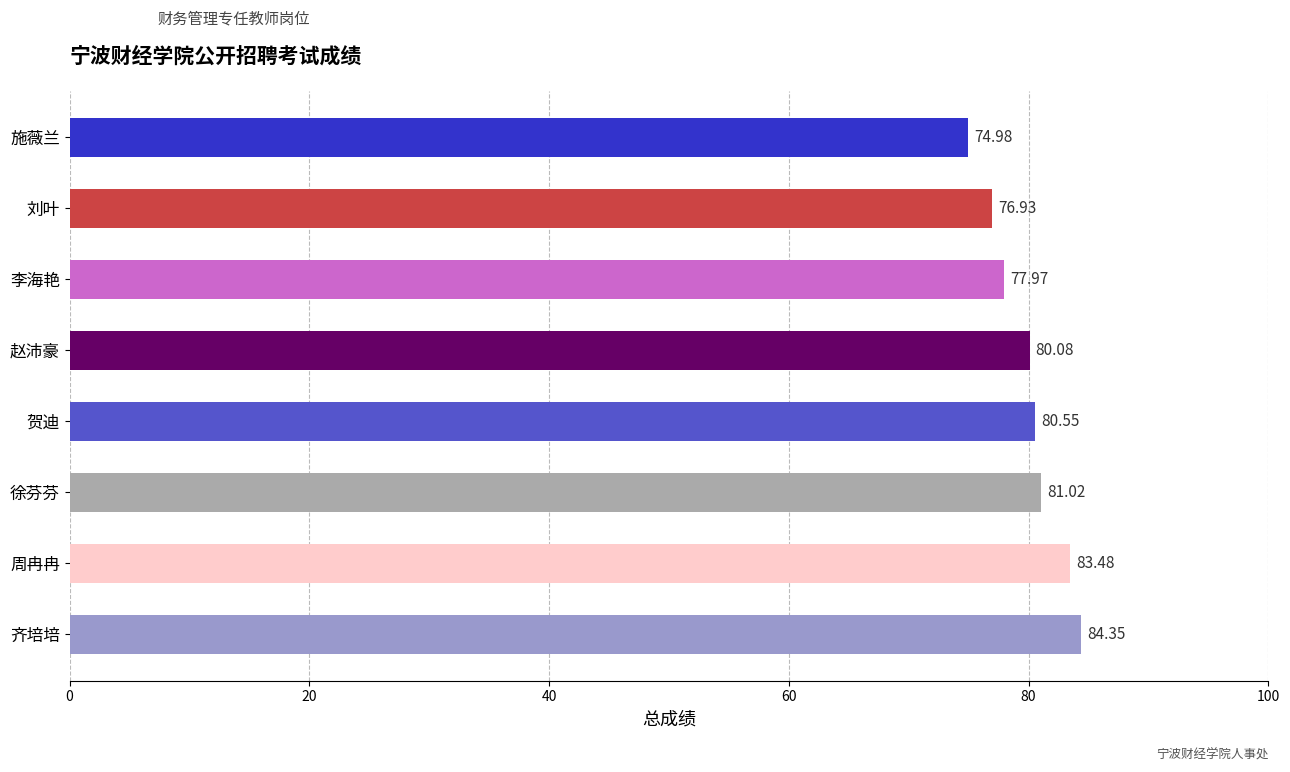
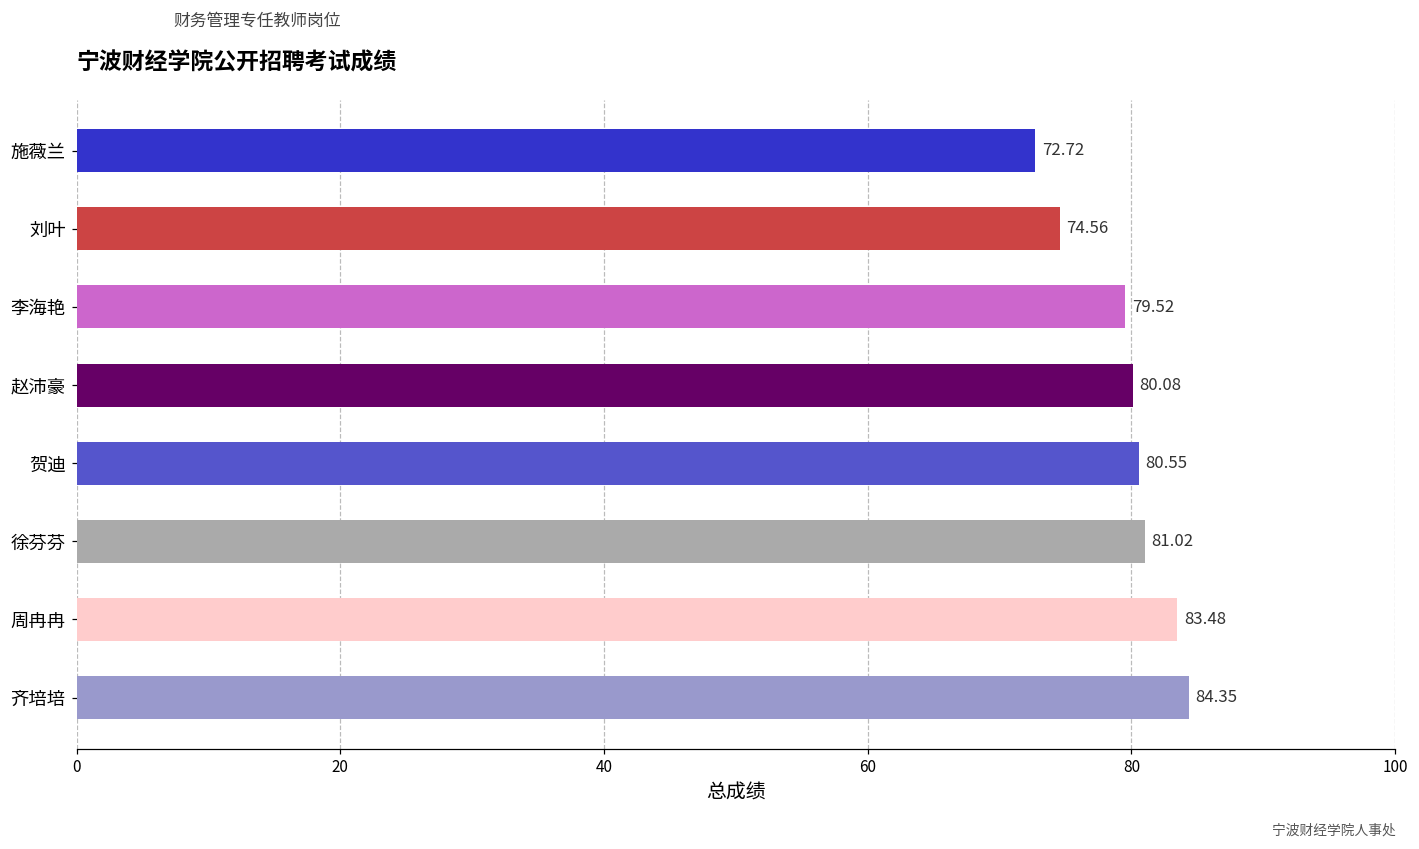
  {
-   "施薇兰": 74.98,
-   "刘叶": 76.93,
-   "李海艳": 77.97,
+   "施薇兰": 72.72,
+   "刘叶": 74.56,
+   "李海艳": 79.52,
    "赵沛豪": 80.08,
    "贺迪": 80.55,
    "徐芬芬": 81.02,
    "周冉冉": 83.48,
    "齐培培": 84.35
  }
